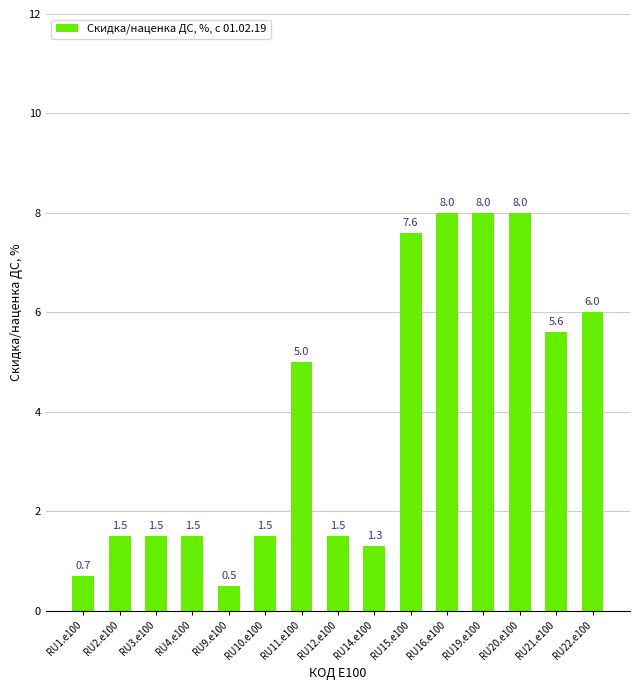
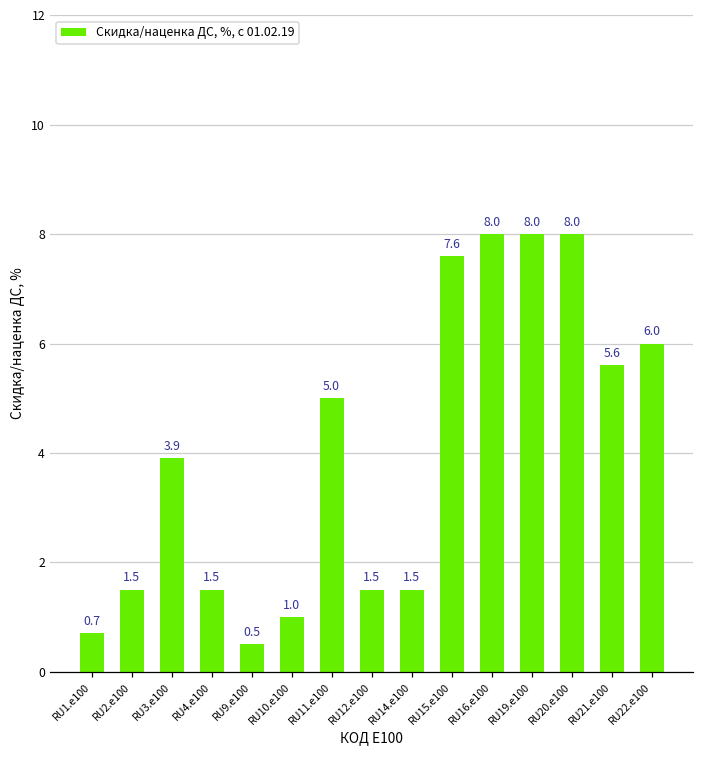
  {
    "RU1.e100": 0.7,
    "RU2.e100": 1.5,
-   "RU3.e100": 1.5,
+   "RU3.e100": 3.9,
    "RU4.e100": 1.5,
    "RU9.e100": 0.5,
-   "RU10.e100": 1.5,
+   "RU10.e100": 1.0,
    "RU11.e100": 5.0,
    "RU12.e100": 1.5,
-   "RU14.e100": 1.3,
+   "RU14.e100": 1.5,
    "RU15.e100": 7.6,
    "RU16.e100": 8.0,
    "RU19.e100": 8.0,
    "RU20.e100": 8.0,
    "RU21.e100": 5.6,
    "RU22.e100": 6.0
  }
